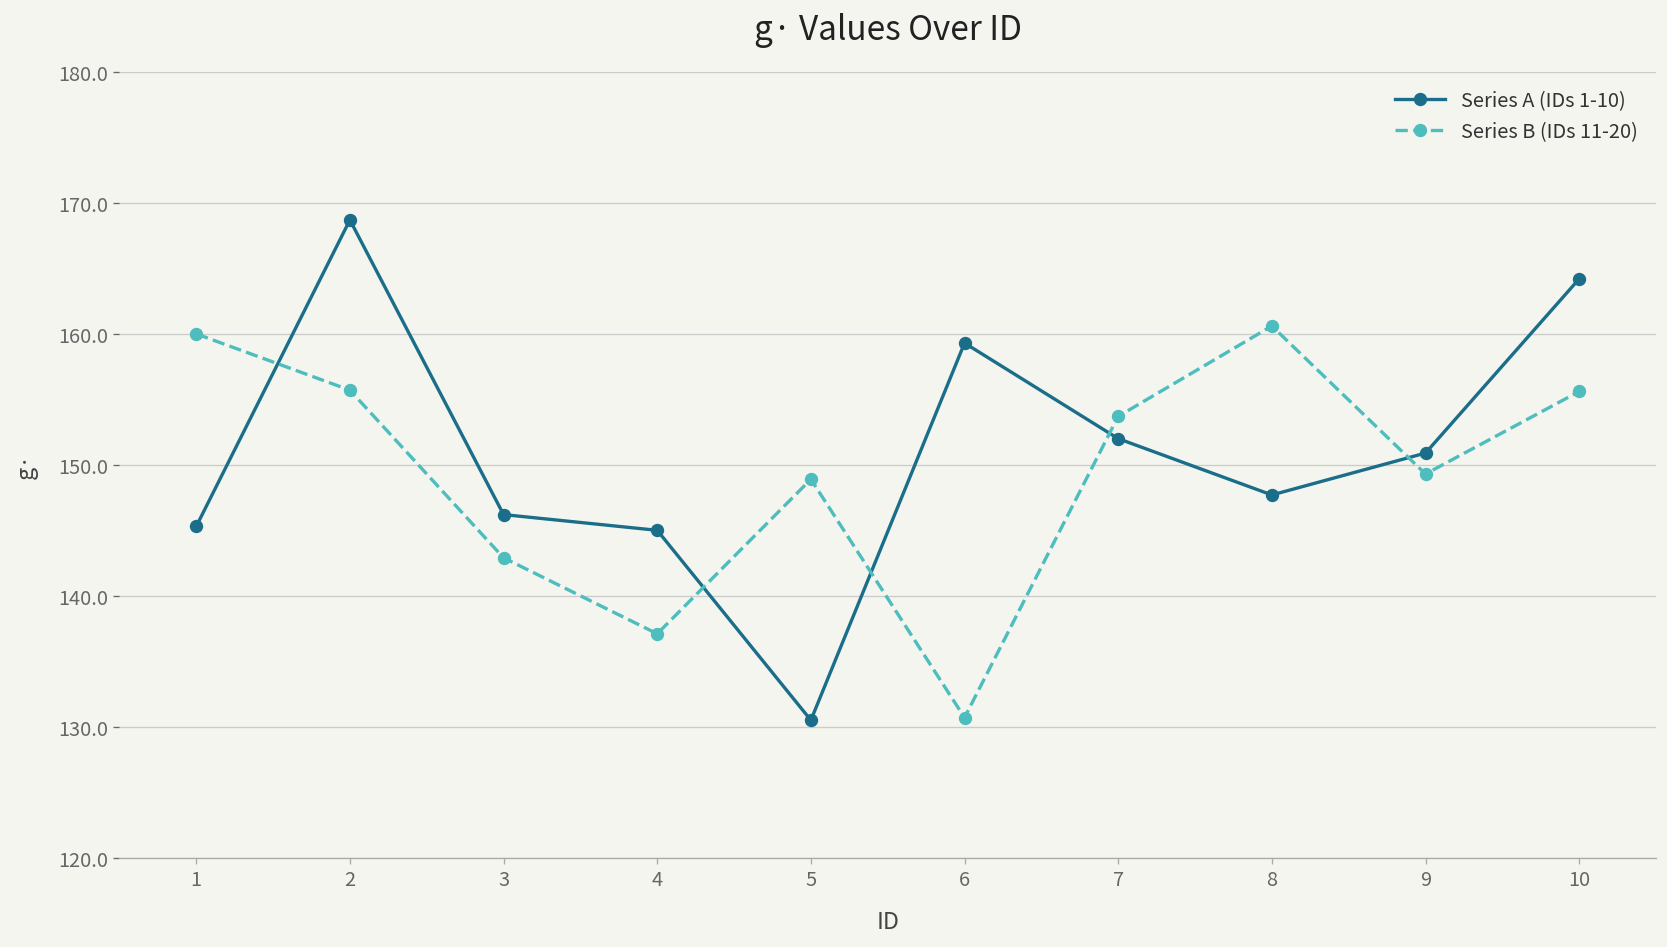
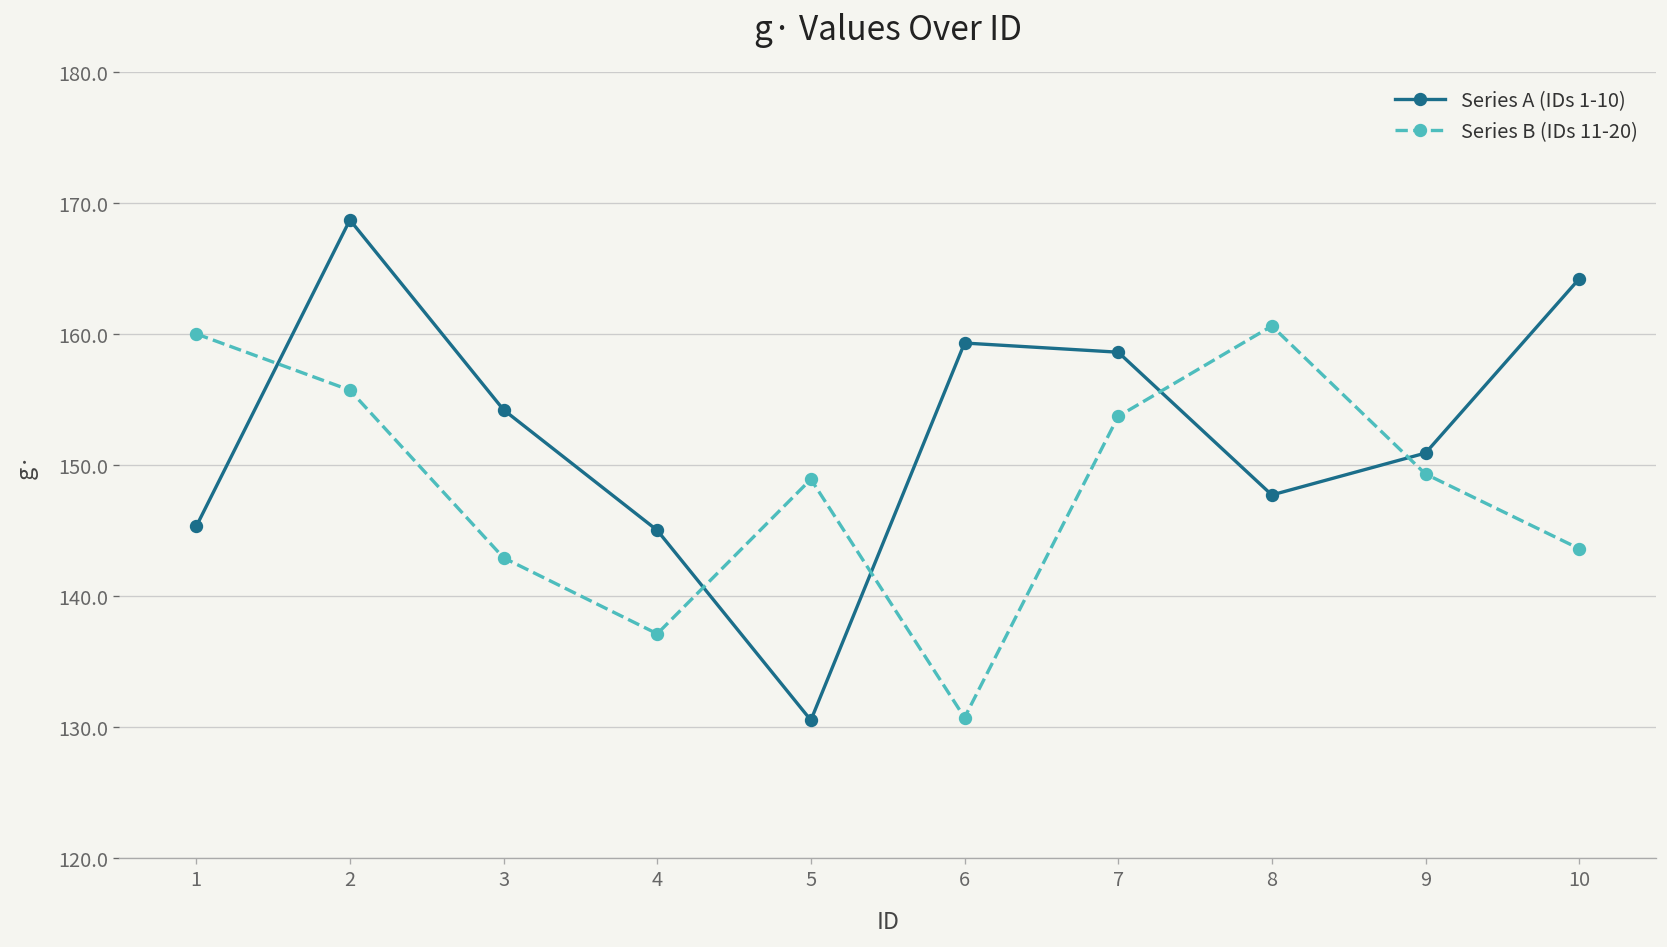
  {
    "Series A (IDs 1-10)": {
      "1": 145.3,
      "2": 168.7,
-     "3": 146.2,
+     "3": 154.2,
      "4": 145.0,
      "5": 130.5,
      "6": 159.3,
-     "7": 152.0,
+     "7": 158.6,
      "8": 147.7,
      "9": 150.9,
      "10": 164.2
    },
    "Series B (IDs 11-20)": {
      "1": 160.0,
      "2": 155.7,
      "3": 142.9,
      "4": 137.1,
      "5": 148.9,
      "6": 130.7,
      "7": 153.7,
      "8": 160.6,
      "9": 149.3,
-     "10": 155.6
+     "10": 143.6
    }
  }
